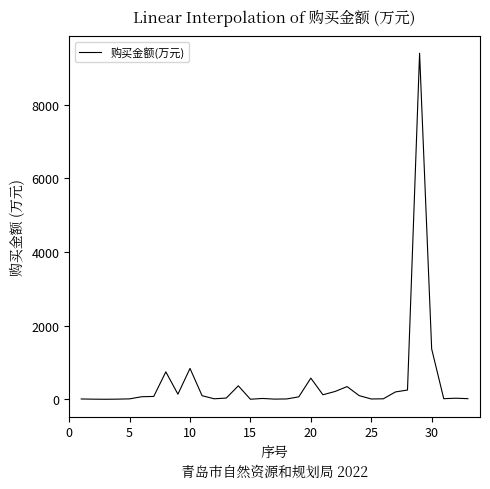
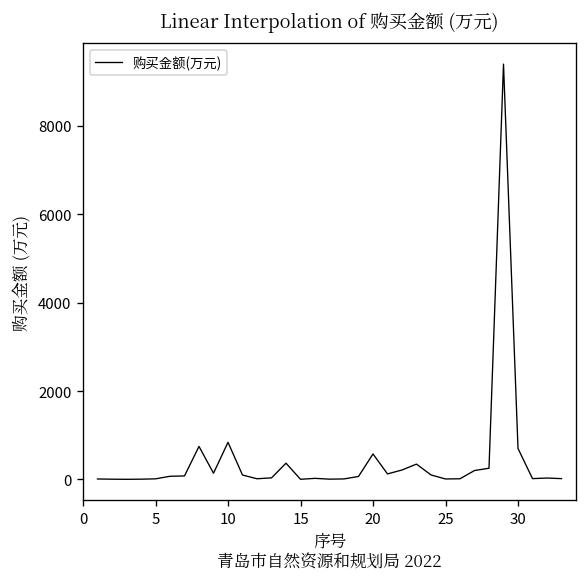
  {
    "5": 0,
    "10": 800,
    "15": 0,
    "20": 600,
    "25": 0,
-   "30": 1400
+   "30": 700
  }
